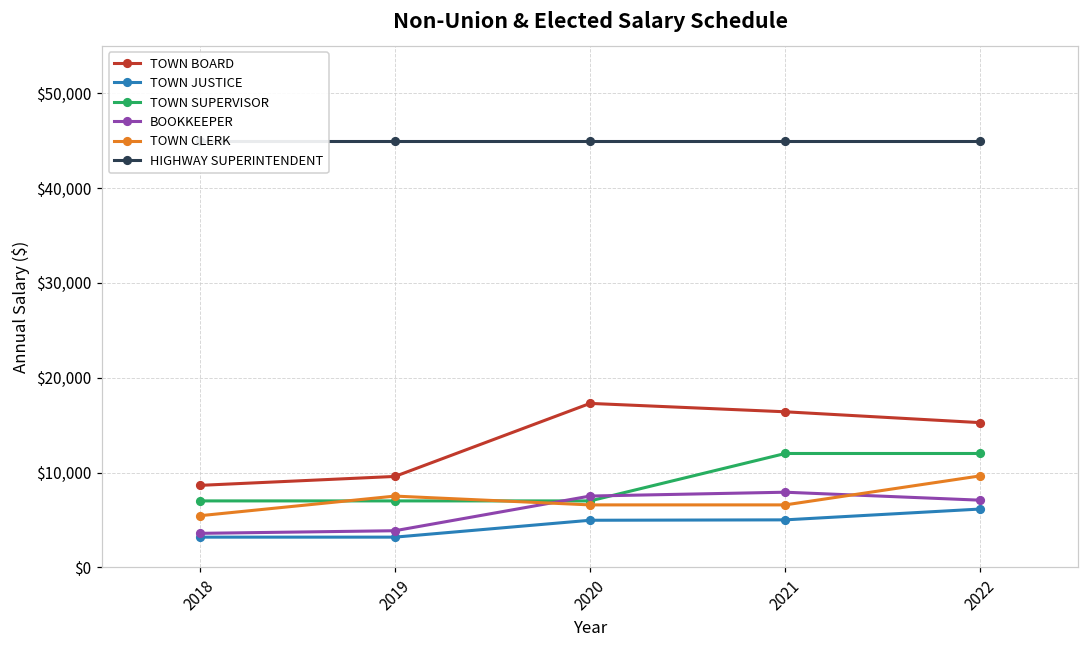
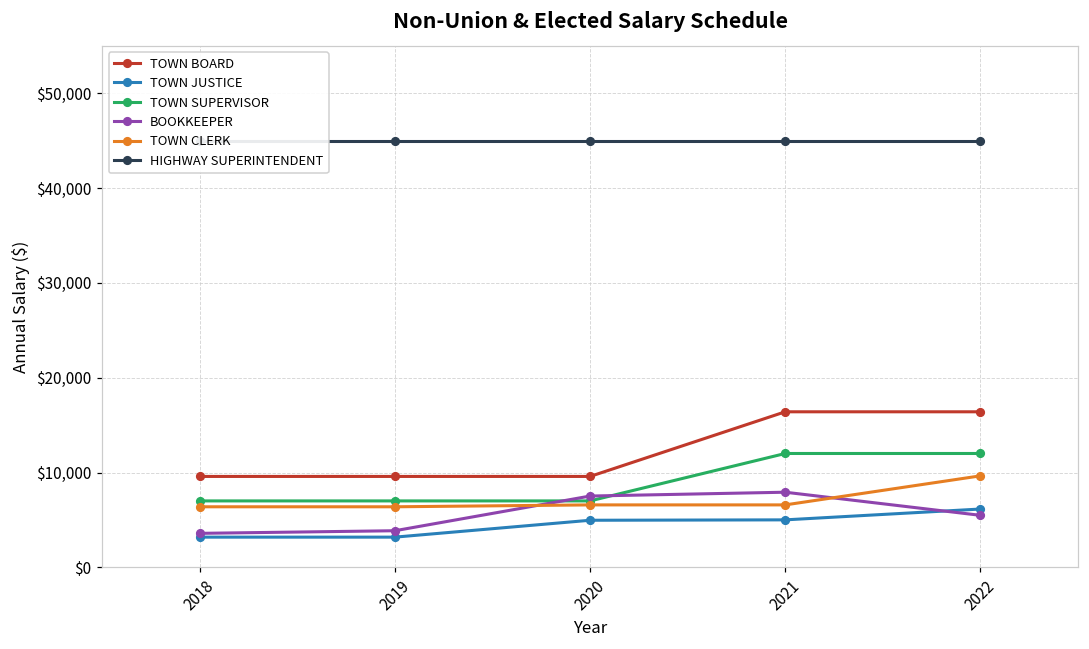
  {
    "TOWN BOARD": {
-     "2018": "$9,000",
+     "2018": "$10,000",
      "2019": "$10,000",
-     "2020": "$17,000",
+     "2020": "$10,000",
      "2021": "$16,000",
-     "2022": "$15,000"
+     "2022": "$16,000"
    },
    "TOWN JUSTICE": {
      "2018": "$3,000",
      "2019": "$3,000",
      "2020": "$5,000",
      "2021": "$5,000",
      "2022": "$6,000"
    },
    "TOWN SUPERVISOR": {
      "2018": "$7,000",
      "2019": "$7,000",
      "2020": "$7,000",
      "2021": "$12,000",
      "2022": "$12,000"
    },
    "BOOKKEEPER": {
      "2018": "$4,000",
      "2019": "$4,000",
      "2020": "$8,000",
      "2021": "$8,000",
-     "2022": "$7,000"
+     "2022": "$6,000"
    },
    "TOWN CLERK": {
-     "2018": "$5,000",
-     "2019": "$8,000",
+     "2018": "$6,000",
+     "2019": "$6,000",
      "2020": "$7,000",
      "2021": "$7,000",
      "2022": "$10,000"
    },
    "HIGHWAY SUPERINTENDENT": {
      "2019": "$45,000",
      "2020": "$45,000",
      "2021": "$45,000",
      "2022": "$45,000"
    }
  }
